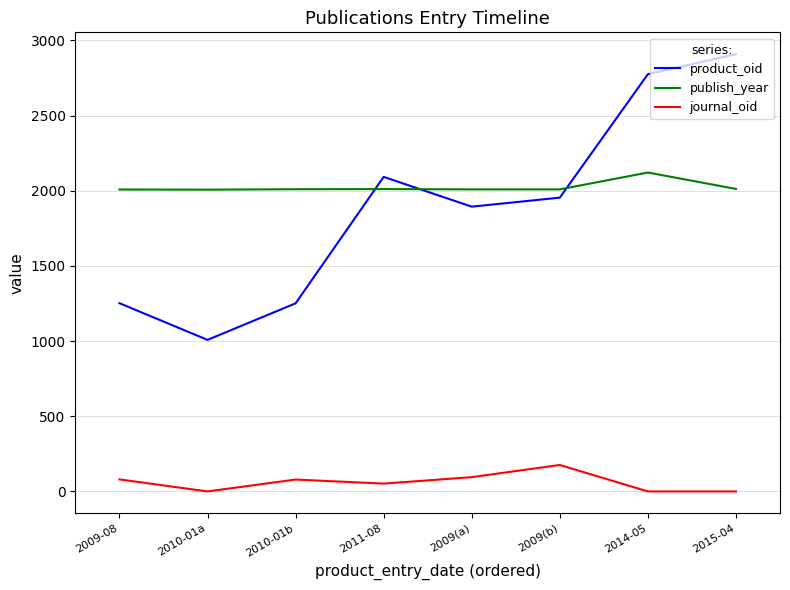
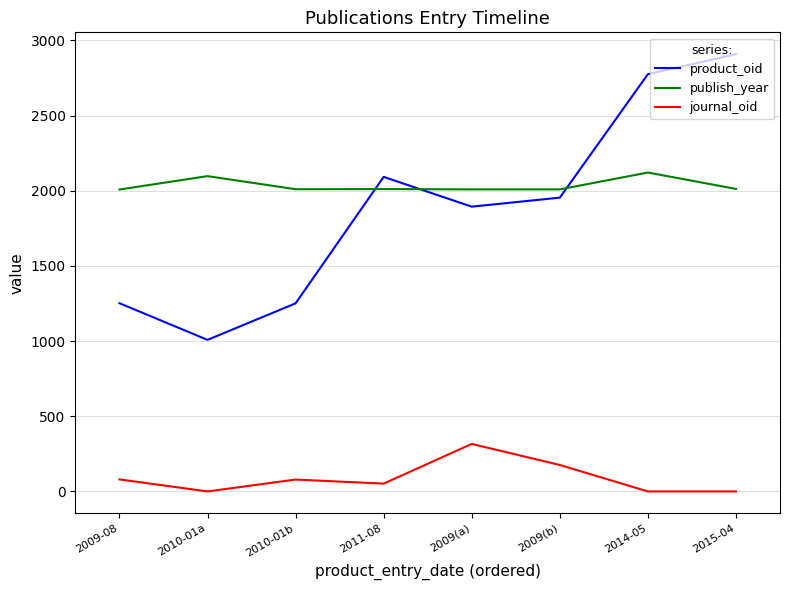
  {
    "product_oid": {
      "2009-08": 1250,
      "2010-01a": 1010,
      "2010-01b": 1250,
      "2011-08": 2090,
      "2009(a)": 1890,
      "2009(b)": 1950,
      "2014-05": 2780
    },
    "publish_year": {
      "2009-08": 2010,
-     "2010-01a": 2010,
+     "2010-01a": 2100,
      "2010-01b": 2010,
      "2011-08": 2010,
      "2009(a)": 2010,
      "2009(b)": 2010,
      "2014-05": 2120,
      "2015-04": 2010
    },
    "journal_oid": {
      "2009-08": 80,
      "2010-01a": 0,
      "2010-01b": 80,
      "2011-08": 50,
-     "2009(a)": 100,
+     "2009(a)": 320,
      "2009(b)": 180,
      "2014-05": 0,
      "2015-04": 0
    }
  }
